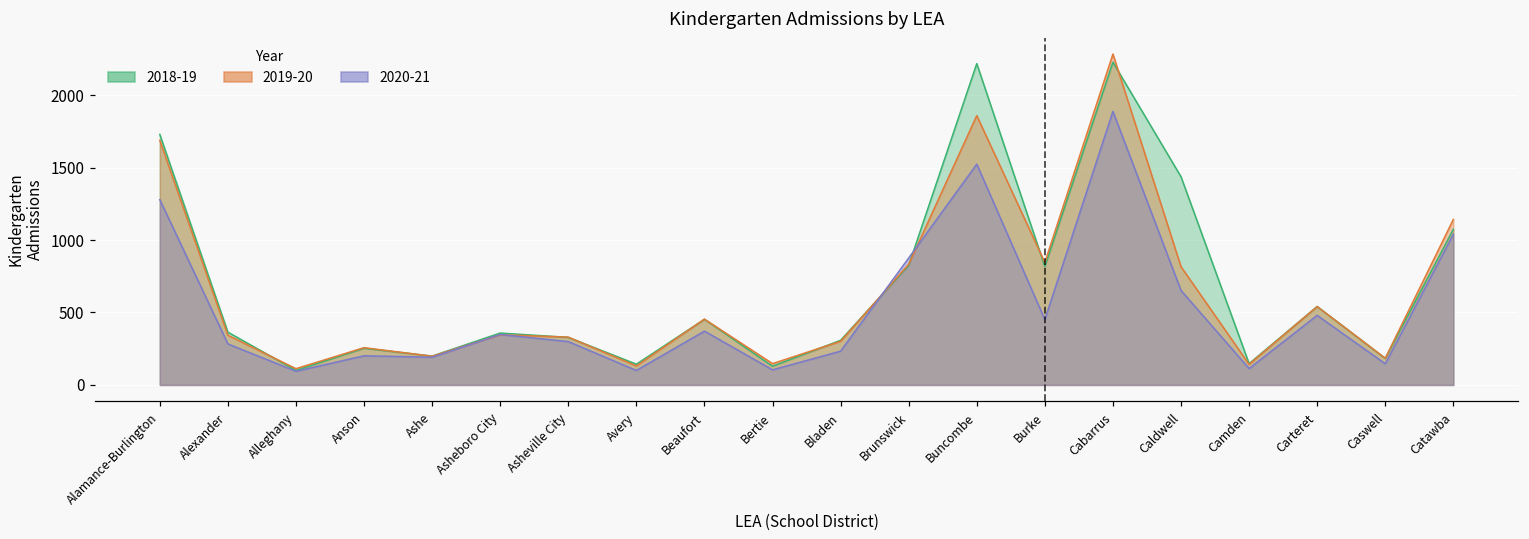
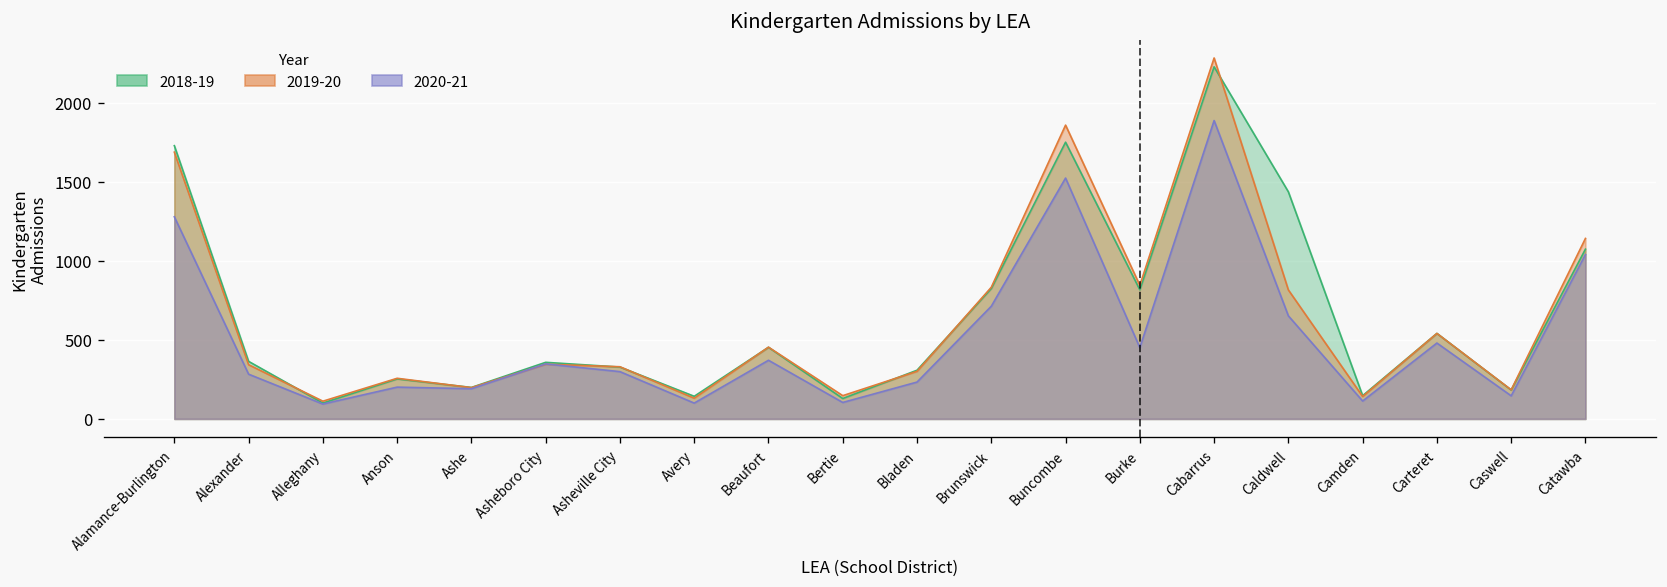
  {
    "2018-19": {
      "Alamance-Burlington": 1730,
      "Alexander": 360,
-     "Buncombe": 2220,
+     "Buncombe": 1750,
      "Burke": 820,
      "Cabarrus": 2230,
      "Caldwell": 1440,
      "Catawba": 1070
    },
    "2019-20": {
      "Alamance-Burlington": 1690,
      "Alexander": 340,
      "Buncombe": 1860,
      "Burke": 850,
      "Cabarrus": 2280,
      "Caldwell": 820,
      "Catawba": 1140
    },
    "2020-21": {
      "Alamance-Burlington": 1280,
      "Alexander": 280,
      "Anson": 200,
      "Asheville City": 300,
      "Avery": 100,
      "Beaufort": 370,
      "Bertie": 100,
      "Bladen": 230,
-     "Brunswick": 880,
+     "Brunswick": 710,
      "Buncombe": 1520,
      "Burke": 450,
      "Cabarrus": 1890,
      "Caldwell": 650,
      "Camden": 110,
      "Carteret": 480,
      "Caswell": 150,
      "Catawba": 1040
    }
  }
